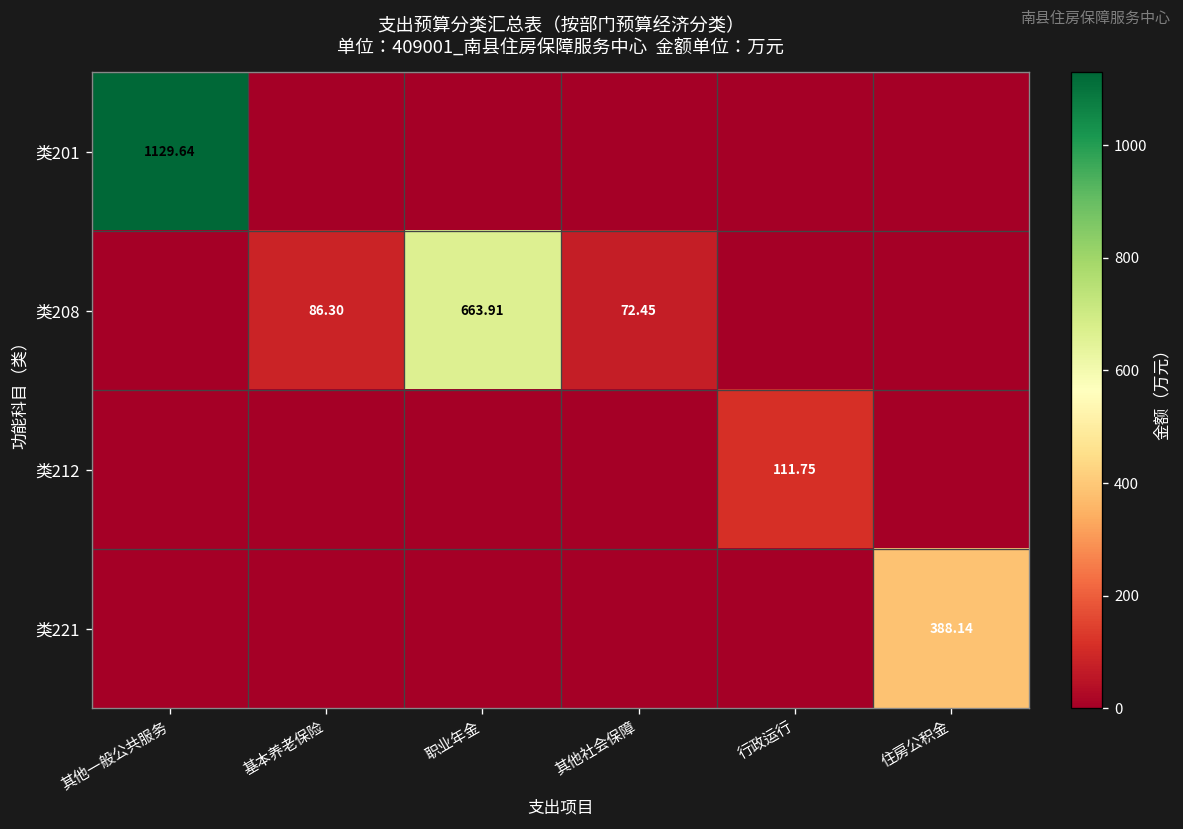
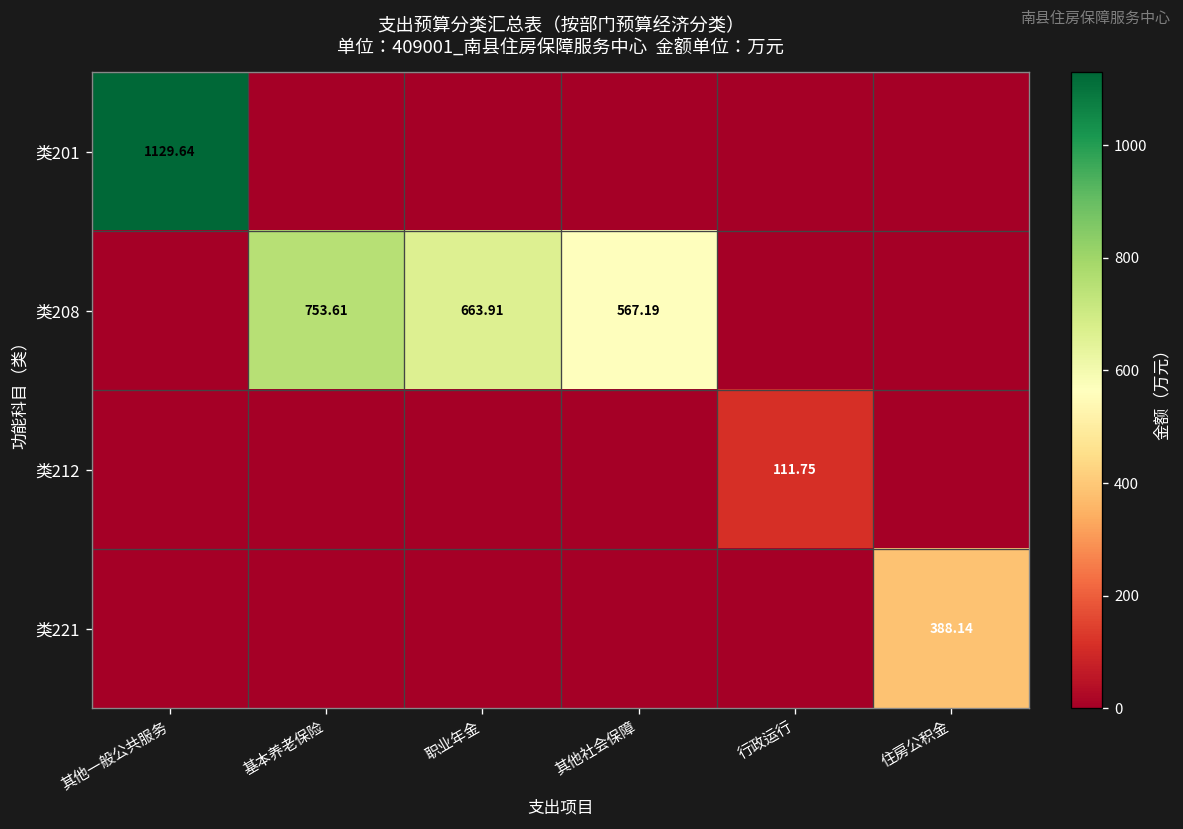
  {
    "类201": {
      "其他一般公共服务": 1129.64
    },
    "类208": {
-     "基本养老保险": 86.30,
+     "基本养老保险": 753.61,
      "职业年金": 663.91,
-     "其他社会保障": 72.45
+     "其他社会保障": 567.19
    },
    "类212": {
      "行政运行": 111.75
    },
    "类221": {
      "住房公积金": 388.14
    }
  }
